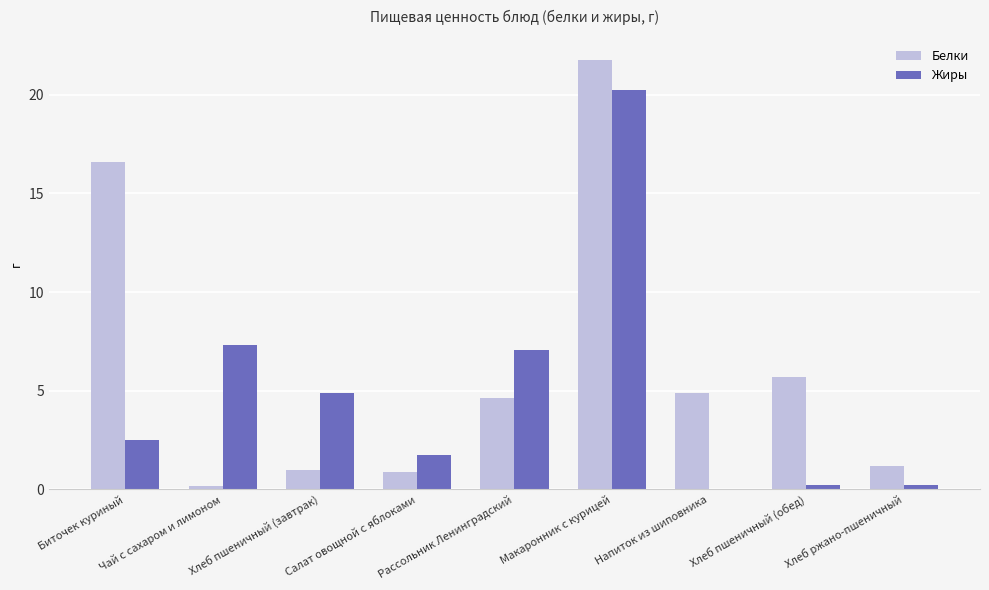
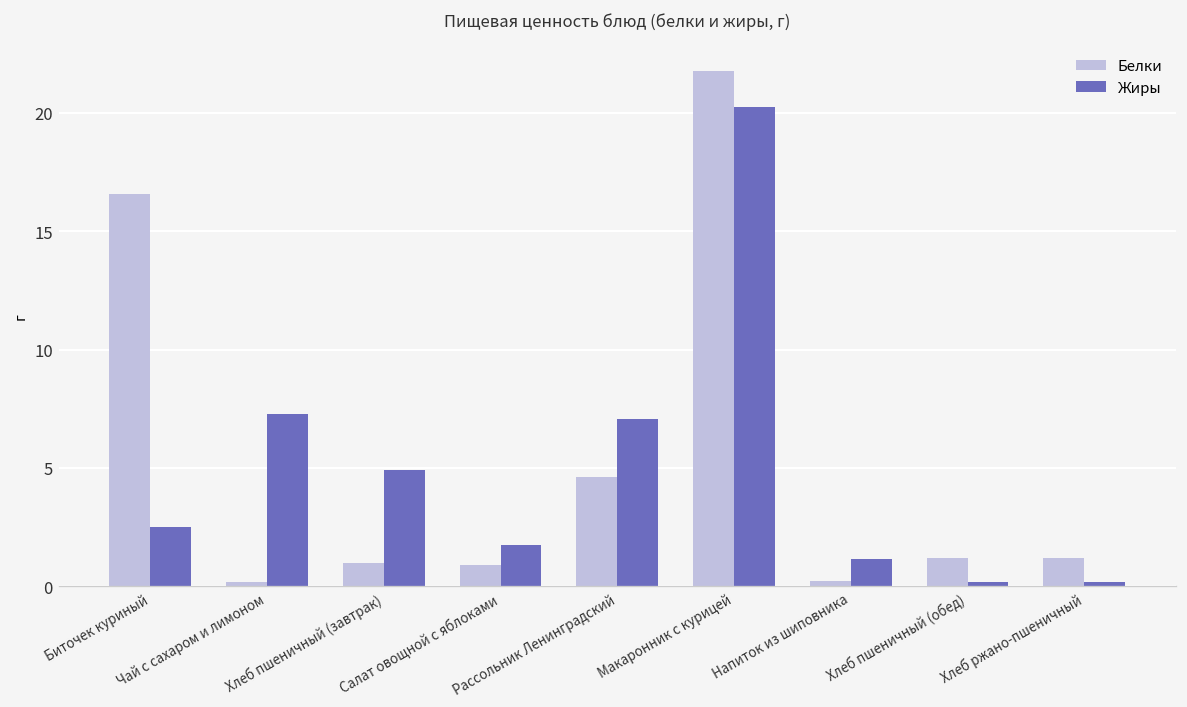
  {
    "Белки": {
      "Биточек куриный": 16.6,
      "Чай с сахаром и лимоном": 0.2,
      "Хлеб пшеничный (завтрак)": 1.0,
      "Салат овощной с яблоками": 0.9,
      "Рассольник Ленинградский": 4.6,
      "Макаронник с курицей": 21.7,
-     "Напиток из шиповника": 4.9,
-     "Хлеб пшеничный (обед)": 5.7,
+     "Напиток из шиповника": 0.2,
+     "Хлеб пшеничный (обед)": 1.2,
      "Хлеб ржано-пшеничный": 1.2
    },
    "Жиры": {
      "Биточек куриный": 2.5,
      "Чай с сахаром и лимоном": 7.3,
      "Хлеб пшеничный (завтрак)": 4.9,
      "Салат овощной с яблоками": 1.7,
      "Рассольник Ленинградский": 7.1,
      "Макаронник с курицей": 20.3,
-     "Напиток из шиповника": 0.0,
+     "Напиток из шиповника": 1.2,
      "Хлеб пшеничный (обед)": 0.2,
      "Хлеб ржано-пшеничный": 0.2
    }
  }
